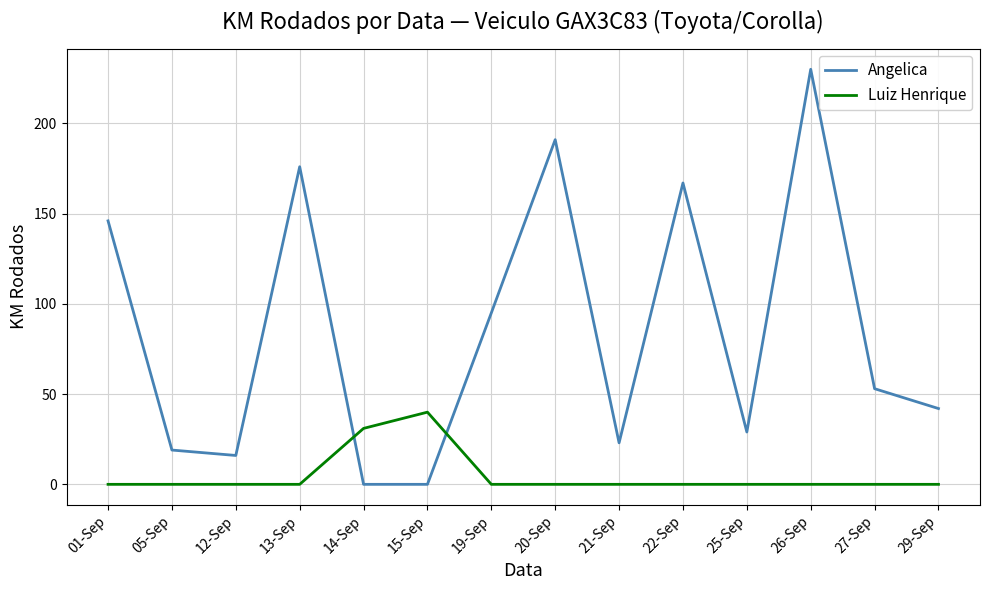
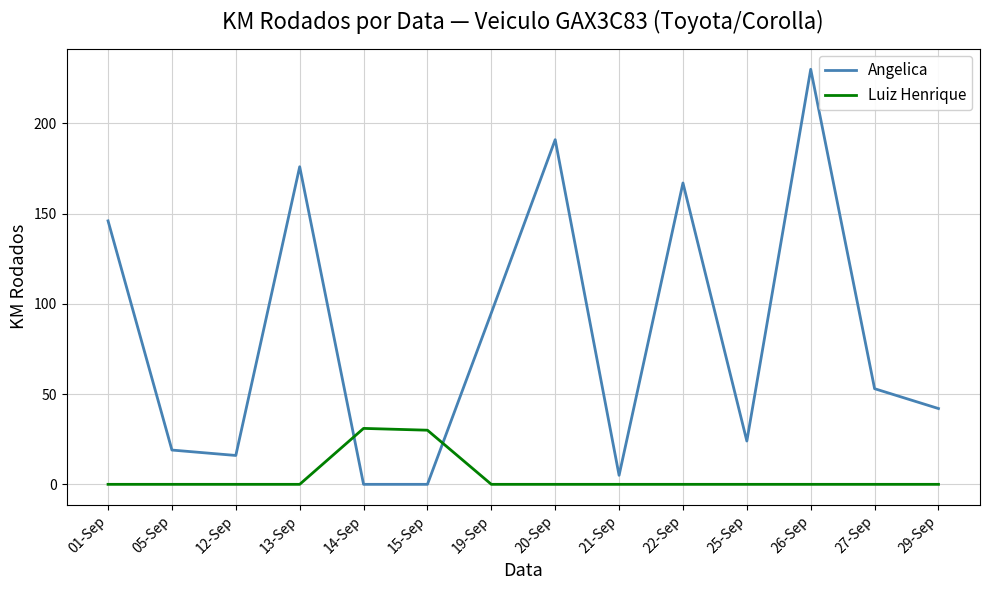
  {
    "Angelica": {
      "01-Sep": 146,
      "05-Sep": 19,
      "12-Sep": 16,
      "13-Sep": 176,
      "14-Sep": 0,
      "15-Sep": 0,
      "19-Sep": 95,
      "20-Sep": 191,
-     "21-Sep": 23,
+     "21-Sep": 5,
      "22-Sep": 167,
-     "25-Sep": 29,
+     "25-Sep": 24,
      "26-Sep": 230,
      "27-Sep": 53,
      "29-Sep": 42
    },
    "Luiz Henrique": {
      "01-Sep": 0,
      "05-Sep": 0,
      "12-Sep": 0,
      "13-Sep": 0,
      "14-Sep": 31,
-     "15-Sep": 40,
+     "15-Sep": 30,
      "19-Sep": 0,
      "20-Sep": 0,
      "21-Sep": 0,
      "22-Sep": 0,
      "25-Sep": 0,
      "26-Sep": 0,
      "27-Sep": 0,
      "29-Sep": 0
    }
  }
